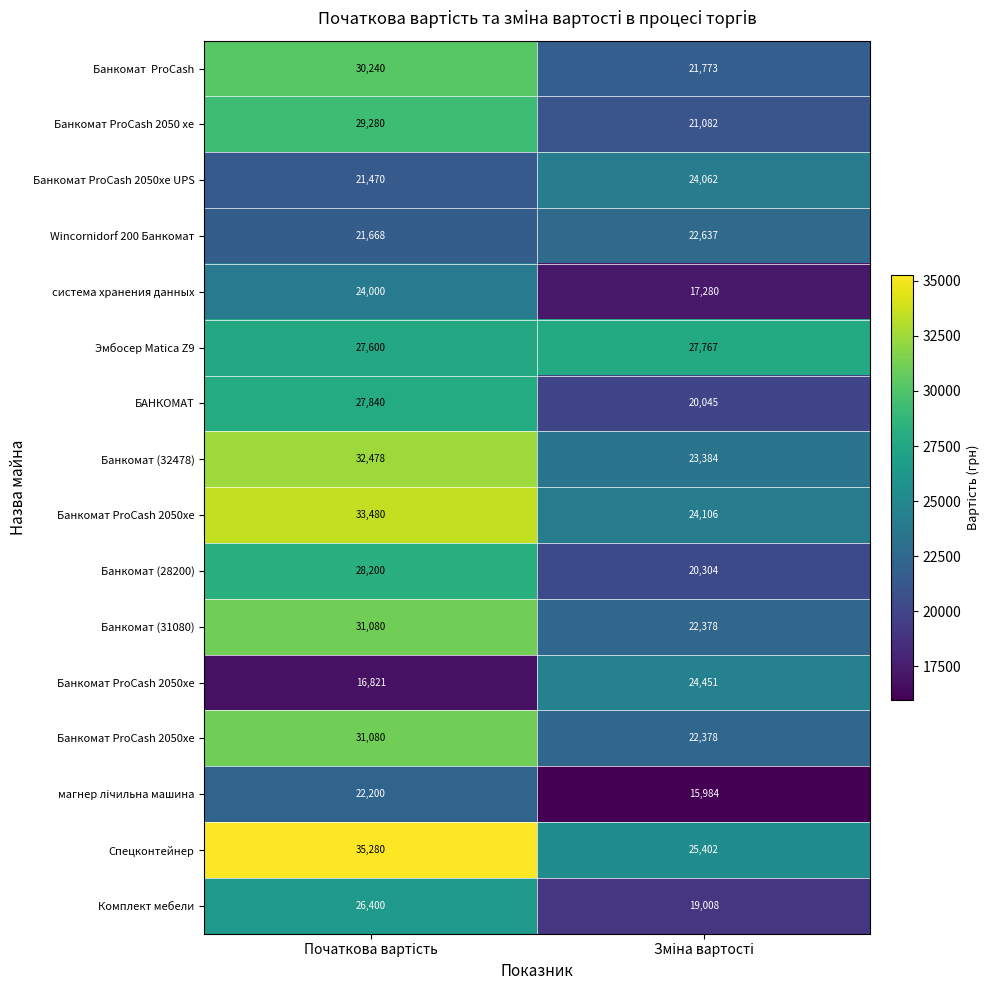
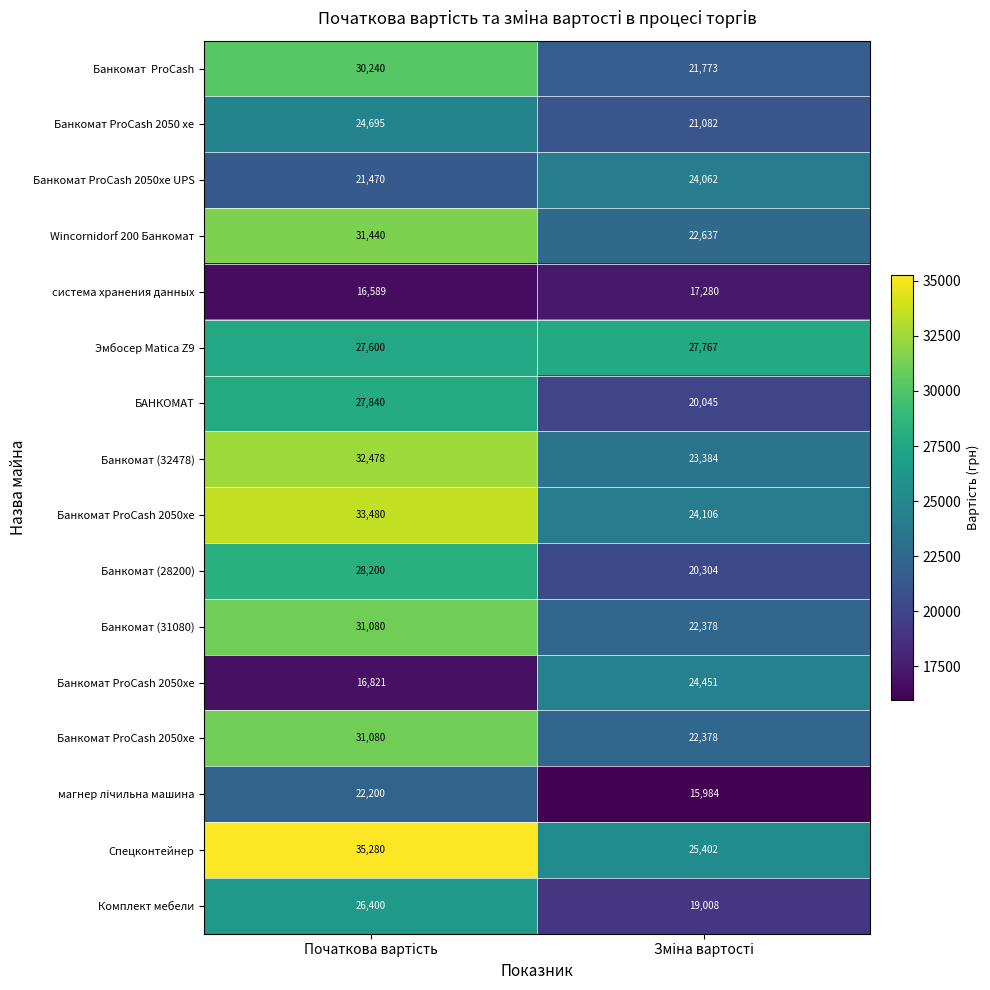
  {
    "Банкомат ProCash": {
      "Початкова вартість": "30,240",
      "Зміна вартості": "21,773"
    },
    "Банкомат ProCash 2050 xe": {
-     "Початкова вартість": "29,280",
+     "Початкова вартість": "24,695",
      "Зміна вартості": "21,082"
    },
    "Банкомат ProCash 2050xe UPS": {
      "Початкова вартість": "21,470",
      "Зміна вартості": "24,062"
    },
    "Wincornidorf 200 Банкомат": {
-     "Початкова вартість": "21,668",
+     "Початкова вартість": "31,440",
      "Зміна вартості": "22,637"
    },
    "система хранения данных": {
-     "Початкова вартість": "24,000",
+     "Початкова вартість": "16,589",
      "Зміна вартості": "17,280"
    },
    "Эмбосер Matica Z9": {
      "Початкова вартість": "27,600",
      "Зміна вартості": "27,767"
    },
    "БАНКОМАТ": {
      "Початкова вартість": "27,840",
      "Зміна вартості": "20,045"
    },
    "Банкомат (32478)": {
      "Початкова вартість": "32,478",
      "Зміна вартості": "23,384"
    },
    "Банкомат ProCash 2050xe": {
      "Початкова вартість": "33,480",
      "Зміна вартості": "24,106"
    },
    "Банкомат (28200)": {
      "Початкова вартість": "28,200",
      "Зміна вартості": "20,304"
    },
    "Банкомат (31080)": {
      "Початкова вартість": "31,080",
      "Зміна вартості": "22,378"
    },
    "Банкомат РroCash 2050хе": {
      "Початкова вартість": "16,821",
      "Зміна вартості": "24,451"
    },
    "Банкомат ProCash 2050хе": {
      "Початкова вартість": "31,080",
      "Зміна вартості": "22,378"
    },
    "магнер лічильна машина": {
      "Початкова вартість": "22,200",
      "Зміна вартості": "15,984"
    },
    "Спецконтейнер": {
      "Початкова вартість": "35,280",
      "Зміна вартості": "25,402"
    },
    "Комплект мебели": {
      "Початкова вартість": "26,400",
      "Зміна вартості": "19,008"
    }
  }
